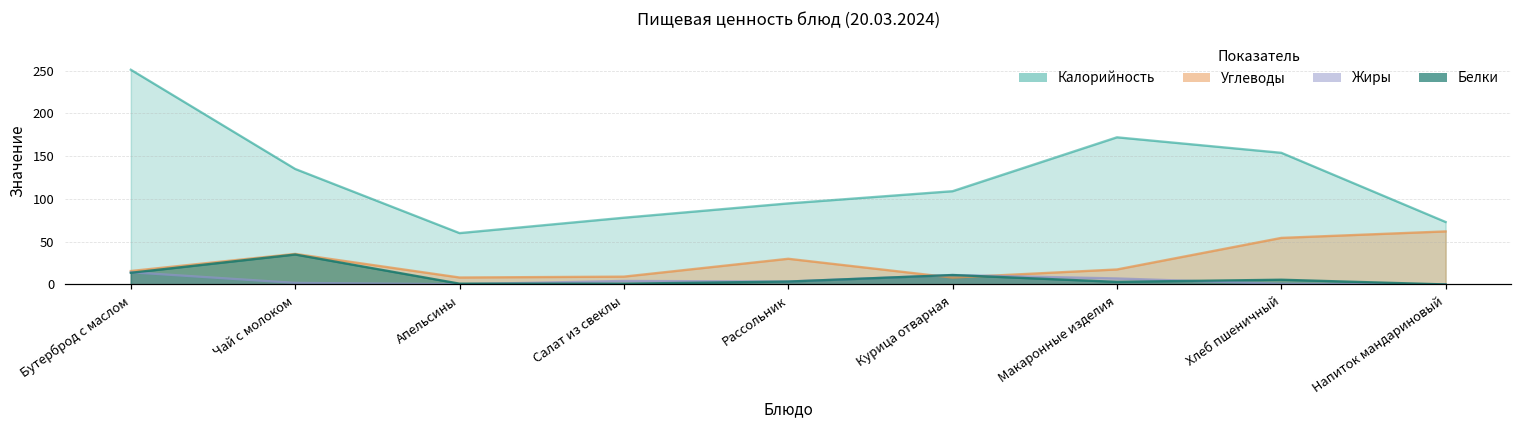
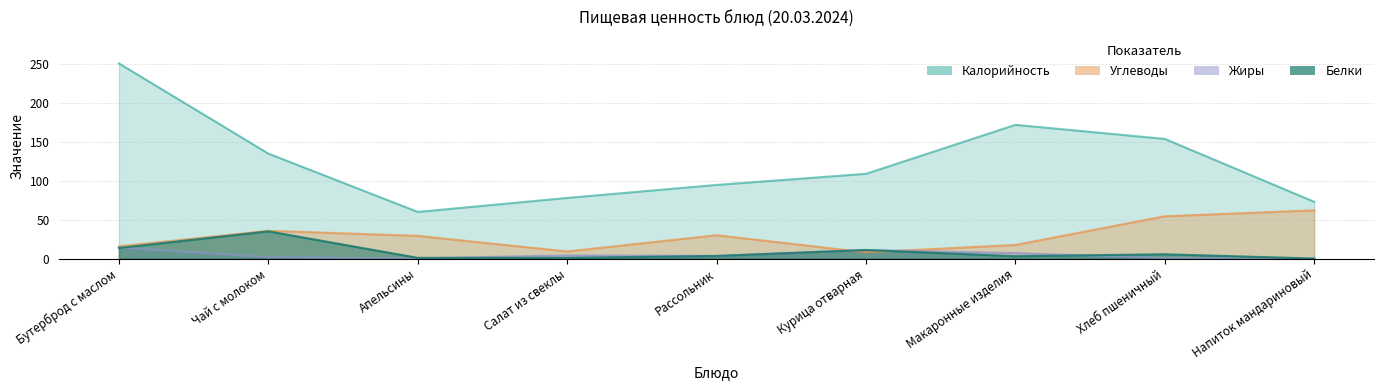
  {
    "Углеводы": {
-     "Апельсины": 10,
+     "Апельсины": 30,
      "Салат из свеклы": 10,
      "Рассольник": 30,
      "Макаронные изделия": 20,
      "Хлеб пшеничный": 50,
      "Напиток мандариновый": 60
    },
    "Белки": {
      "Макаронные изделия": 0,
      "Хлеб пшеничный": 10
    }
  }
